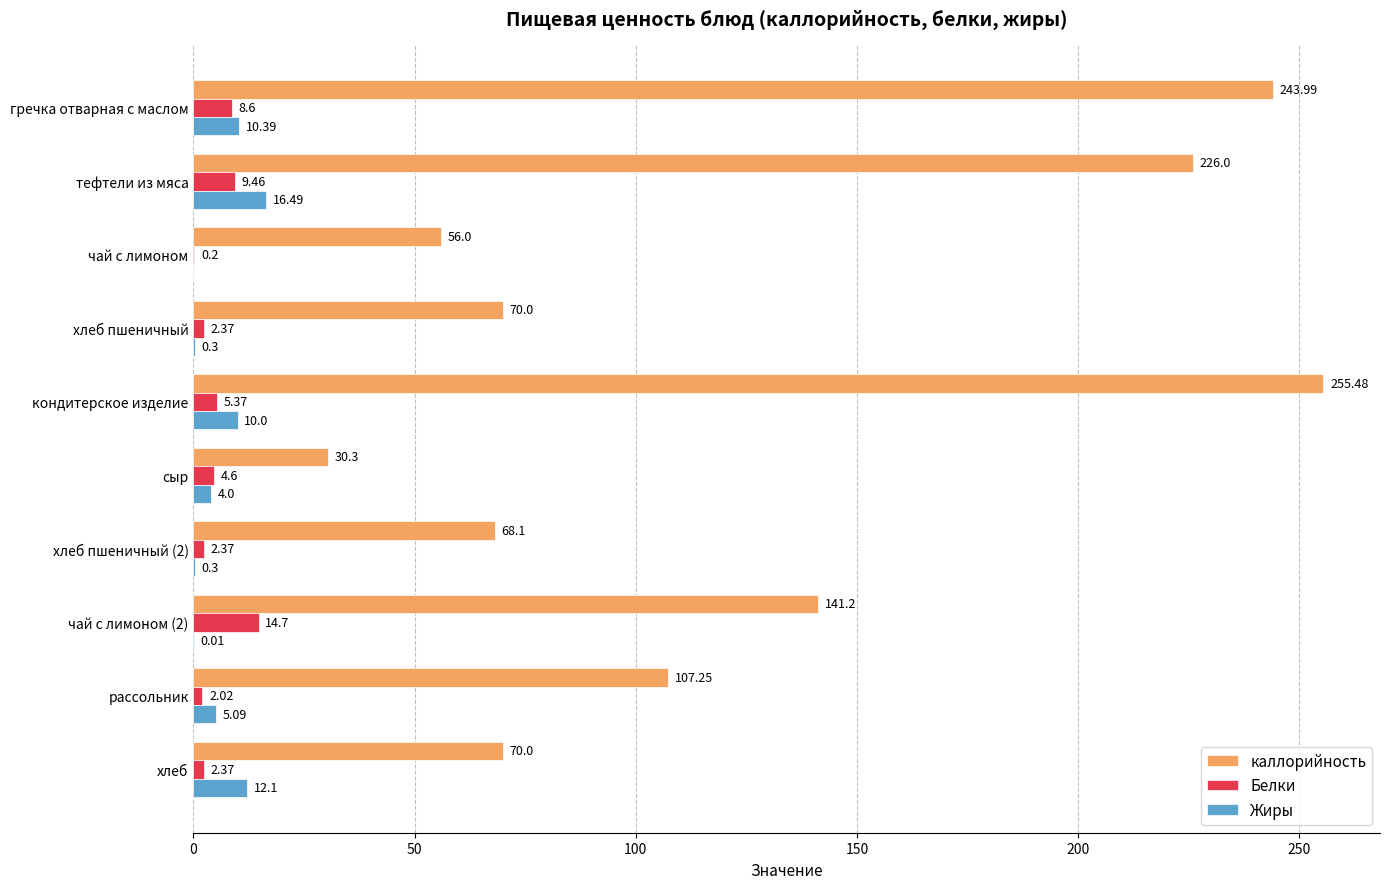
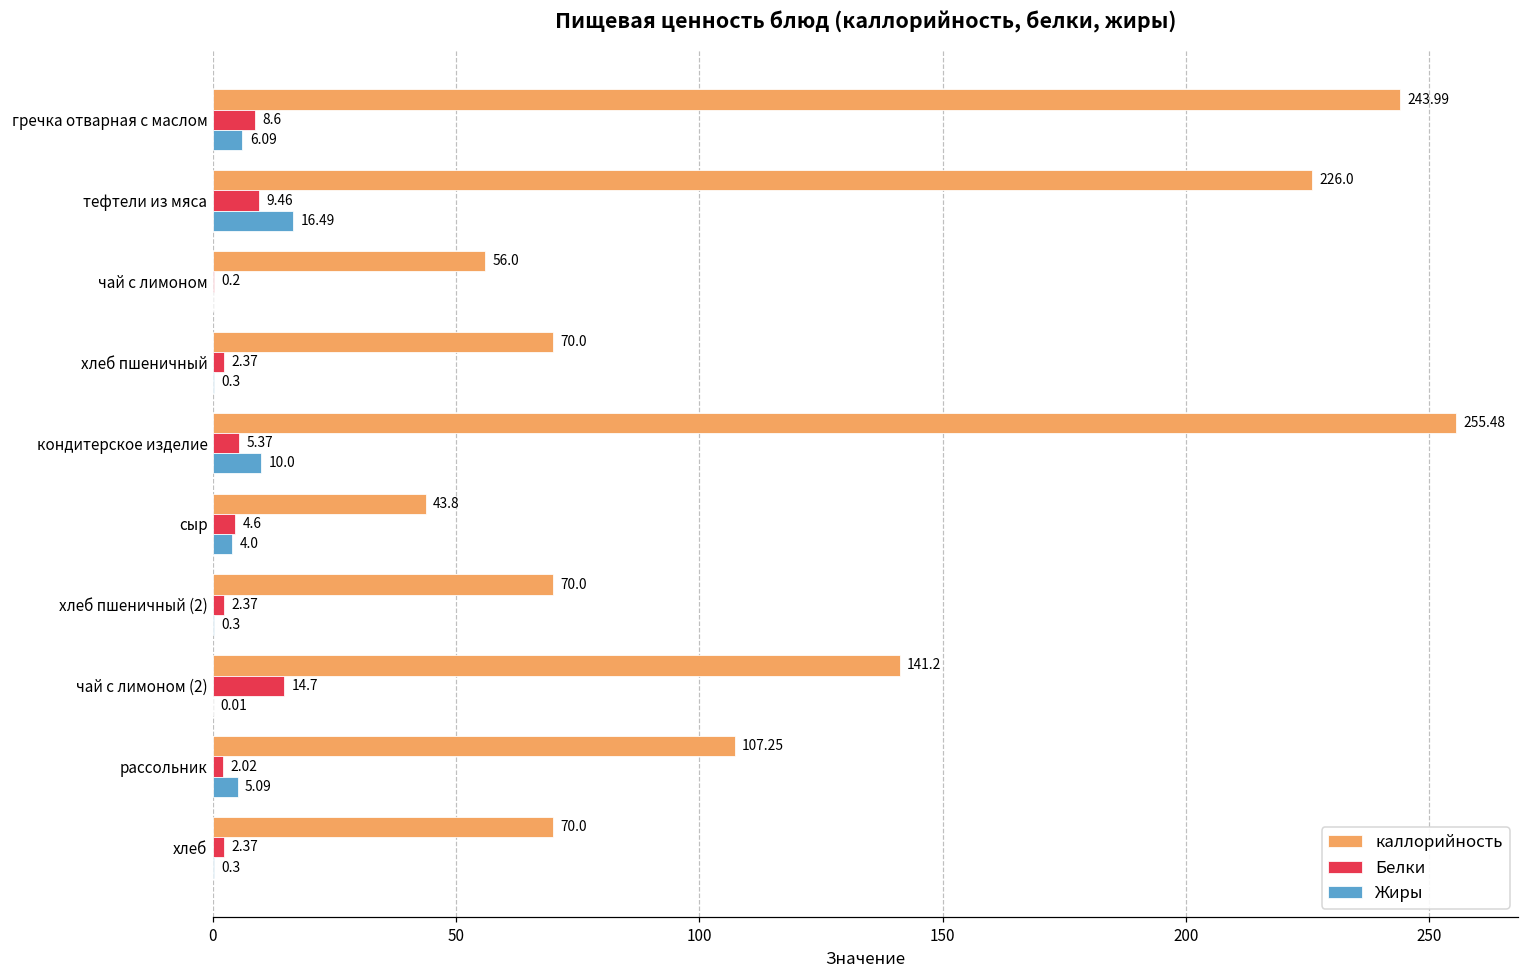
  {
    "каллорийность": {
      "гречка отварная с маслом": 243.99,
      "тефтели из мяса": 226.0,
      "чай с лимоном": 56.0,
      "хлеб пшеничный": 70.0,
      "кондитерское изделие": 255.48,
-     "сыр": 30.3,
-     "хлеб пшеничный (2)": 68.1,
+     "сыр": 43.8,
+     "хлеб пшеничный (2)": 70.0,
      "чай с лимоном (2)": 141.2,
      "рассольник": 107.25,
      "хлеб": 70.0
    },
    "Белки": {
      "гречка отварная с маслом": 8.6,
      "тефтели из мяса": 9.46,
      "чай с лимоном": 0.2,
      "хлеб пшеничный": 2.37,
      "кондитерское изделие": 5.37,
      "сыр": 4.6,
      "хлеб пшеничный (2)": 2.37,
      "чай с лимоном (2)": 14.7,
      "рассольник": 2.02,
      "хлеб": 2.37
    },
    "Жиры": {
-     "гречка отварная с маслом": 10.39,
+     "гречка отварная с маслом": 6.09,
      "тефтели из мяса": 16.49,
      "хлеб пшеничный": 0.3,
      "кондитерское изделие": 10.0,
      "сыр": 4.0,
      "хлеб пшеничный (2)": 0.3,
      "чай с лимоном (2)": 0.01,
      "рассольник": 5.09,
-     "хлеб": 12.1
+     "хлеб": 0.3
    }
  }
